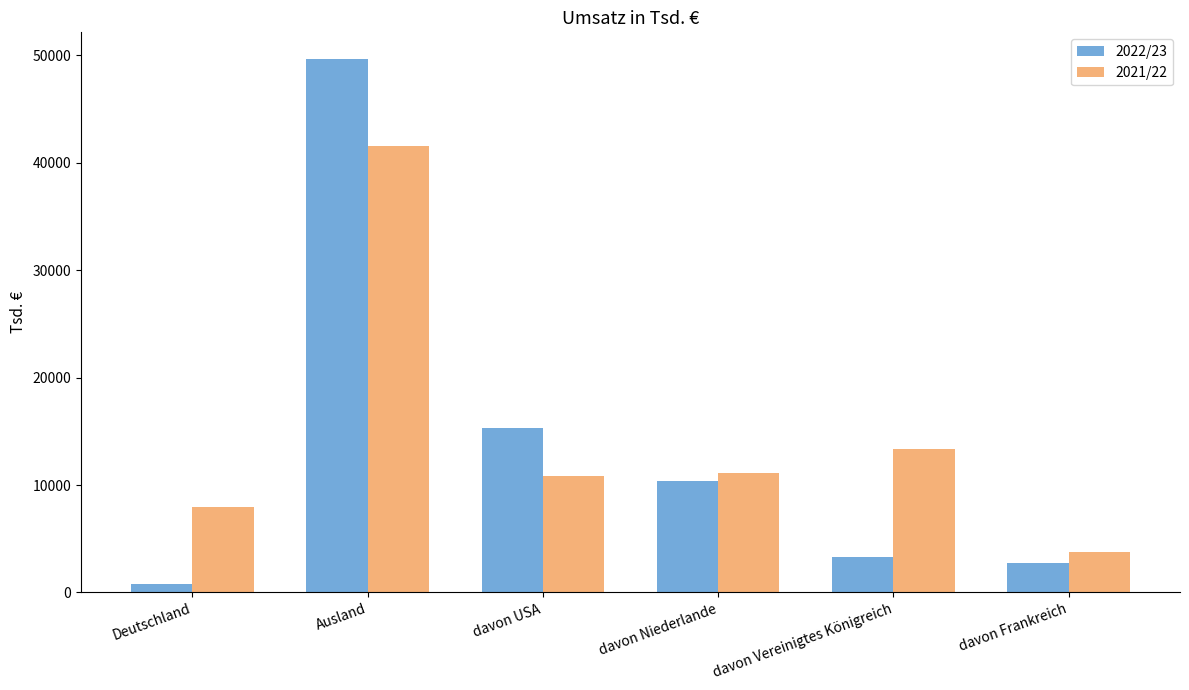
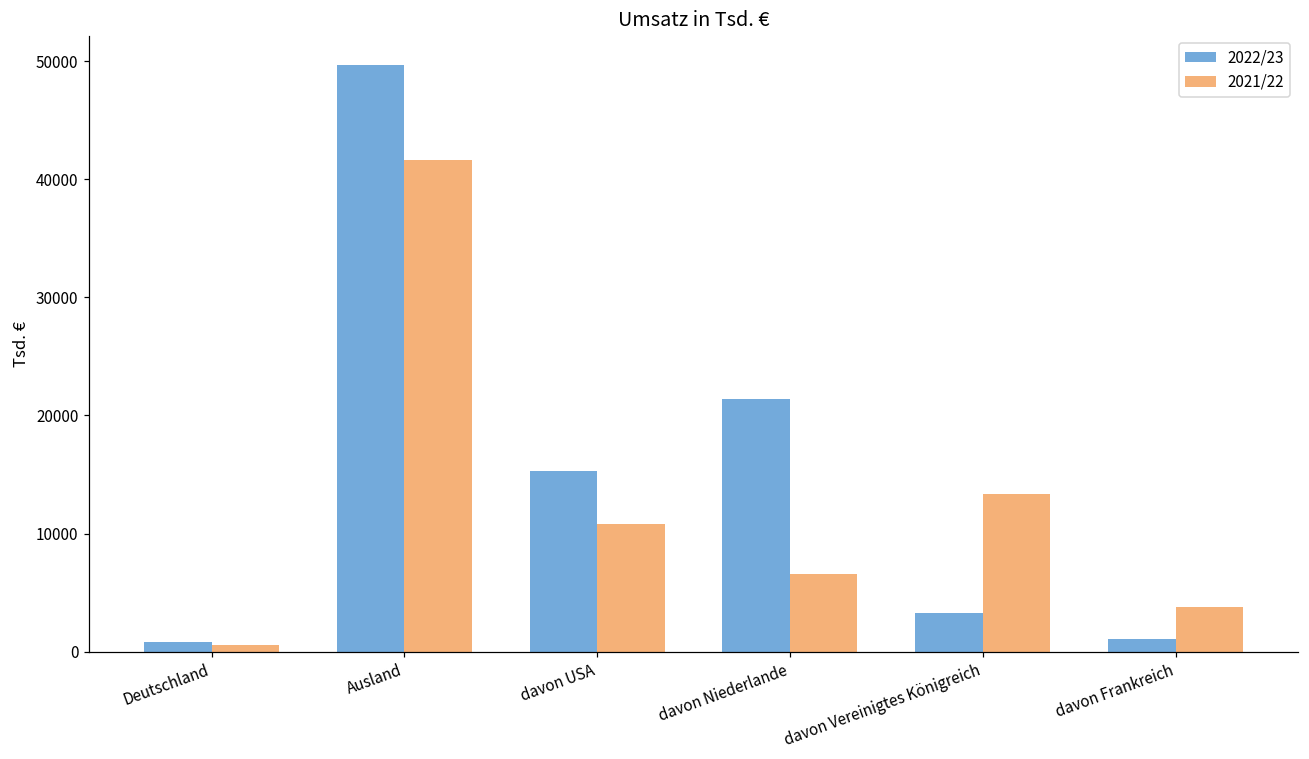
  {
    "2022/23": {
      "Deutschland": 800,
      "Ausland": 49700,
      "davon USA": 15300,
-     "davon Niederlande": 10400,
+     "davon Niederlande": 21400,
      "davon Vereinigtes Königreich": 3300,
-     "davon Frankreich": 2700
+     "davon Frankreich": 1000
    },
    "2021/22": {
-     "Deutschland": 7900,
+     "Deutschland": 600,
      "Ausland": 41600,
      "davon USA": 10800,
-     "davon Niederlande": 11200,
+     "davon Niederlande": 6500,
      "davon Vereinigtes Königreich": 13300,
      "davon Frankreich": 3800
    }
  }
